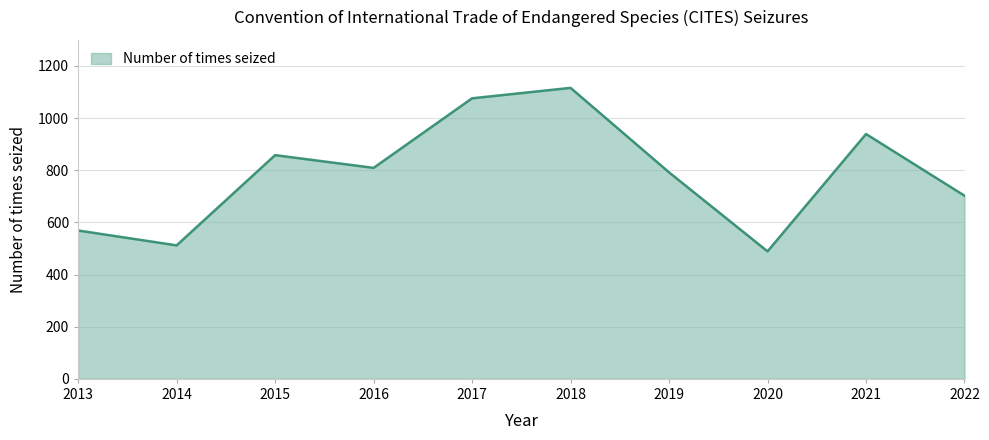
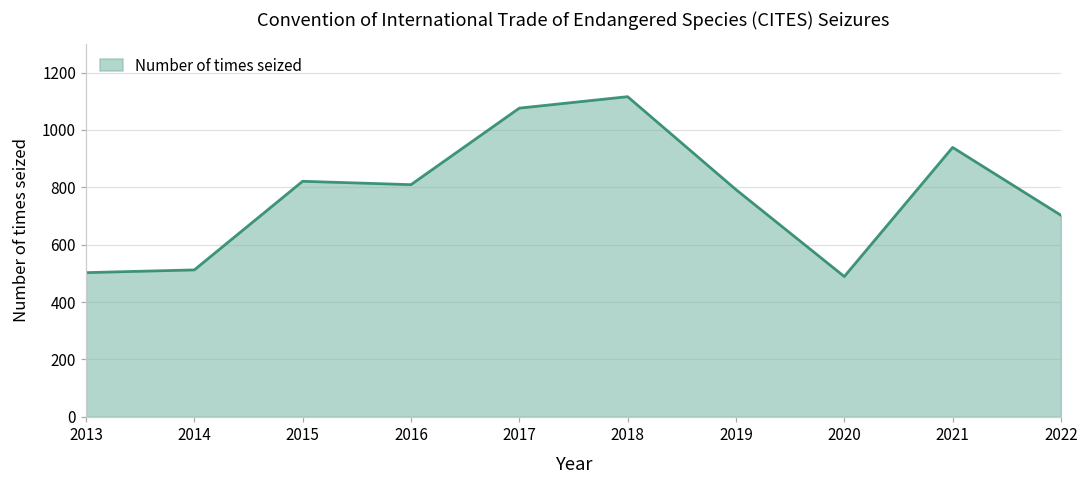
  {
-   "2013": 570,
+   "2013": 500,
    "2014": 510,
-   "2015": 860,
+   "2015": 820,
    "2016": 810,
    "2017": 1080,
    "2018": 1120,
    "2019": 790,
    "2020": 490,
    "2021": 940,
    "2022": 700
  }
